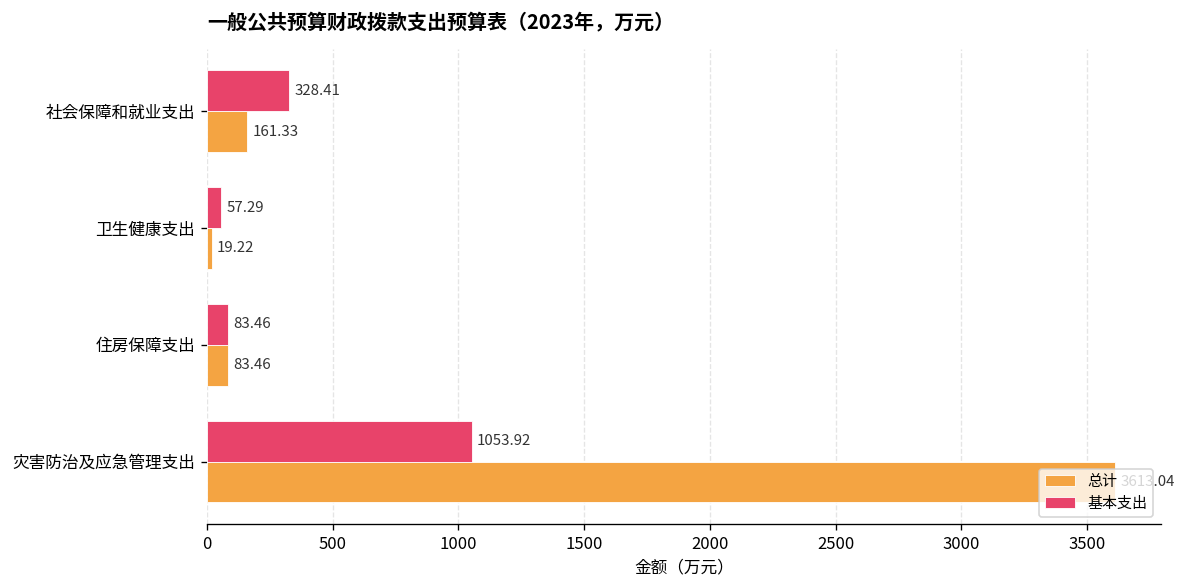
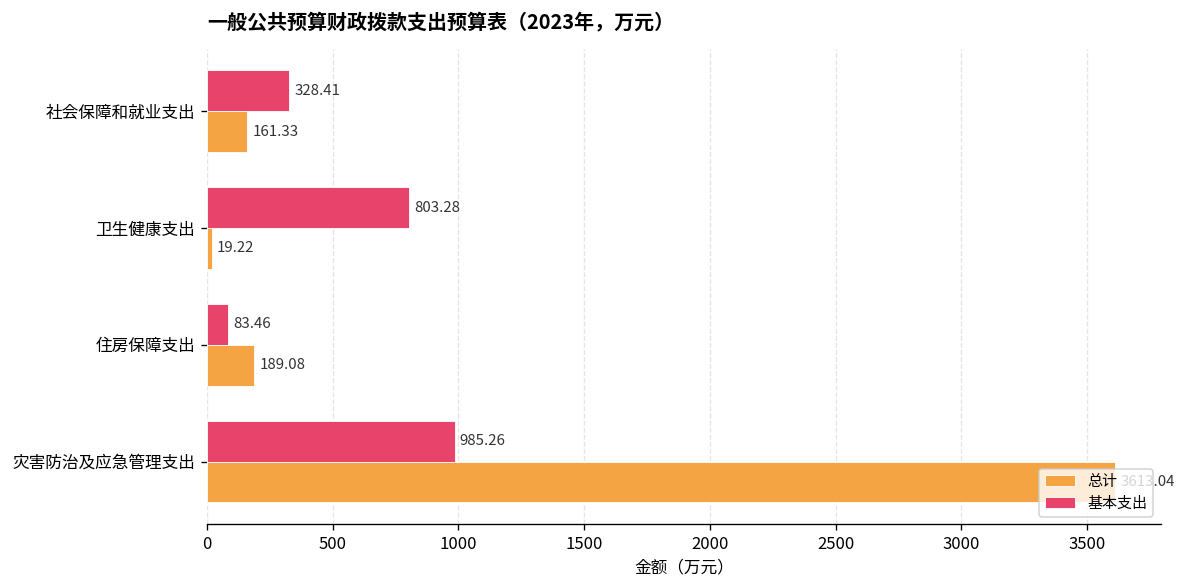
  {
    "总计": {
      "社会保障和就业支出": 161.33,
      "卫生健康支出": 19.22,
-     "住房保障支出": 83.46
+     "住房保障支出": 189.08
    },
    "基本支出": {
      "社会保障和就业支出": 328.41,
-     "卫生健康支出": 57.29,
+     "卫生健康支出": 803.28,
      "住房保障支出": 83.46,
-     "灾害防治及应急管理支出": 1053.92
+     "灾害防治及应急管理支出": 985.26
    }
  }
